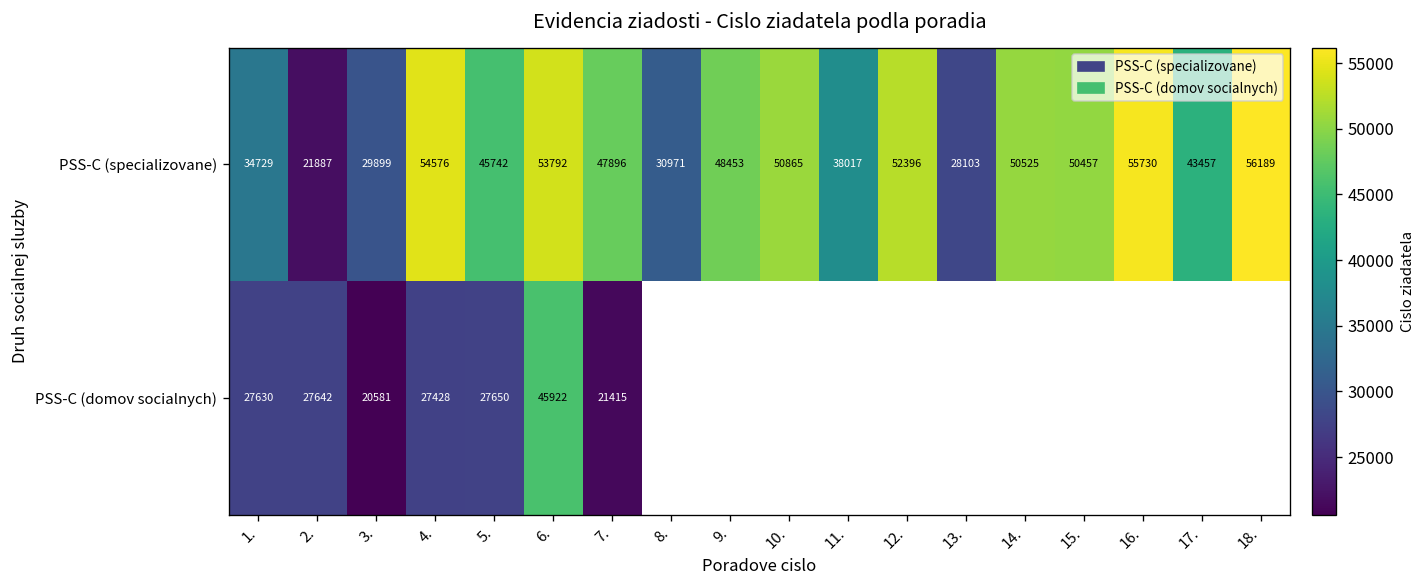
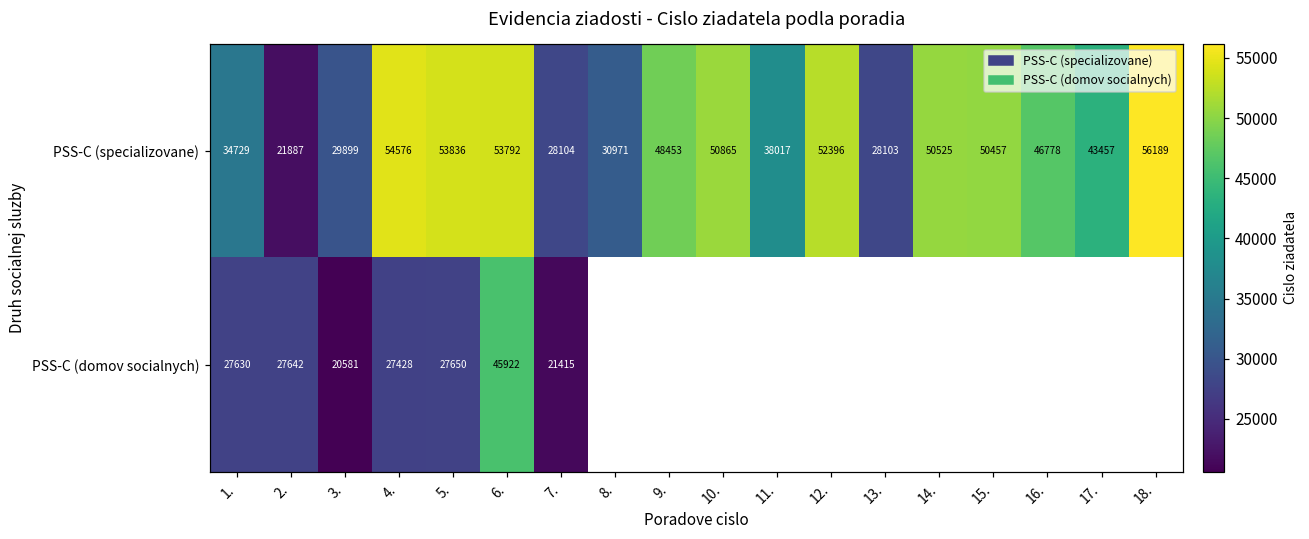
  {
    "PSS-C (specializovane)": {
      "1.": 34729,
      "2.": 21887,
      "3.": 29899,
      "4.": 54576,
-     "5.": 45742,
+     "5.": 53836,
      "6.": 53792,
-     "7.": 47896,
+     "7.": 28104,
      "8.": 30971,
      "9.": 48453,
      "10.": 50865,
      "11.": 38017,
      "12.": 52396,
      "13.": 28103,
      "14.": 50525,
      "15.": 50457,
-     "16.": 55730,
+     "16.": 46778,
      "17.": 43457,
      "18.": 56189
    },
    "PSS-C (domov socialnych)": {
      "1.": 27630,
      "2.": 27642,
      "3.": 20581,
      "4.": 27428,
      "5.": 27650,
      "6.": 45922,
      "7.": 21415
    }
  }
